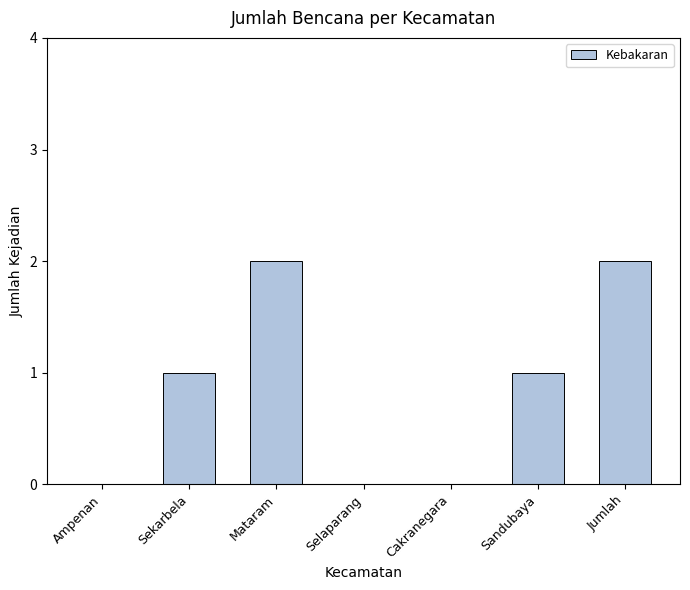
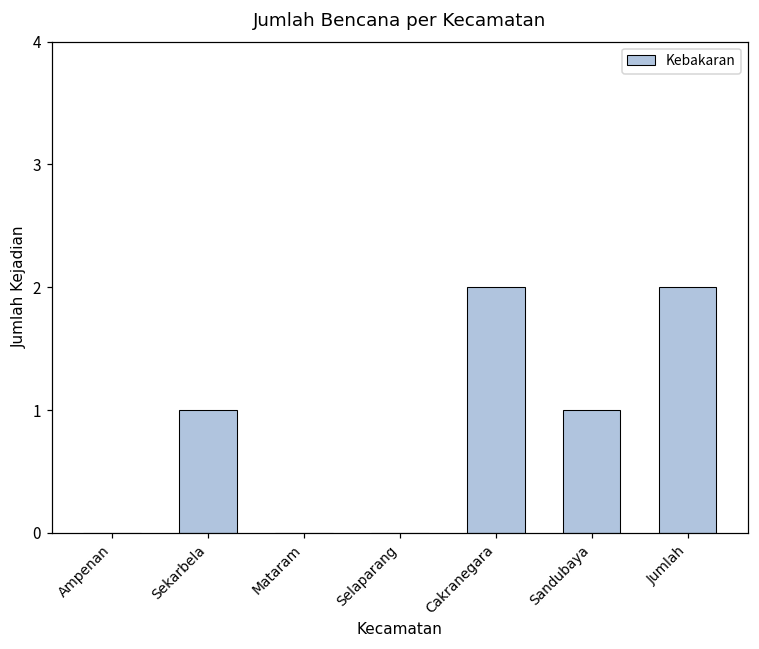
  {
    "Ampenan": 0,
    "Sekarbela": 1,
-   "Mataram": 2,
+   "Mataram": 0,
    "Selaparang": 0,
-   "Cakranegara": 0,
+   "Cakranegara": 2,
    "Sandubaya": 1,
    "Jumlah": 2
  }
